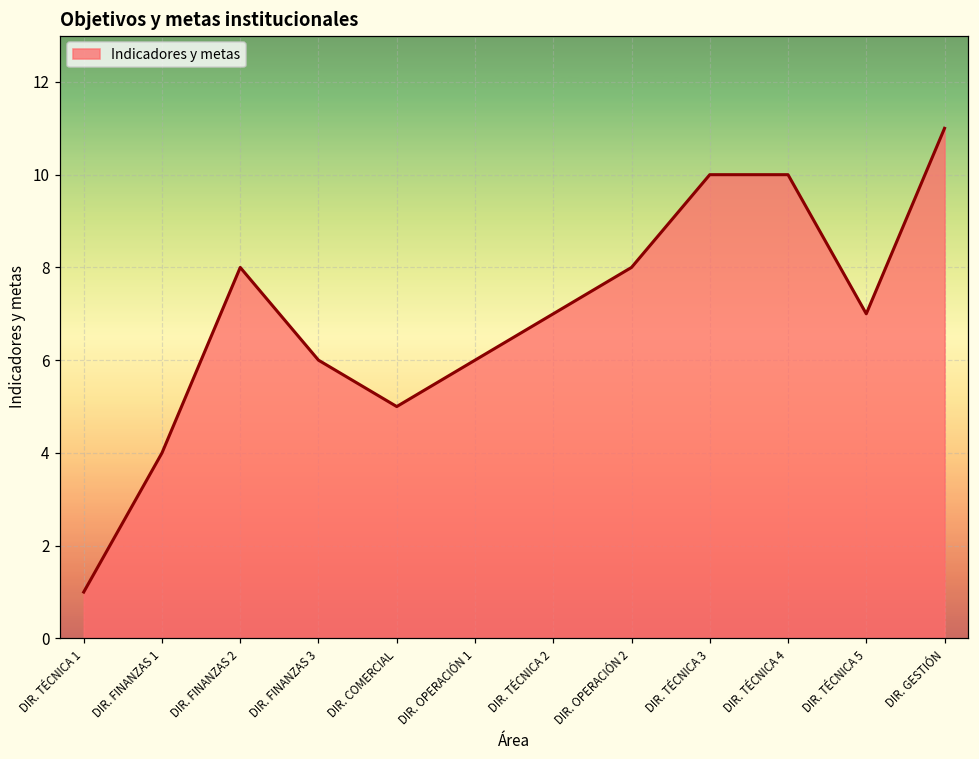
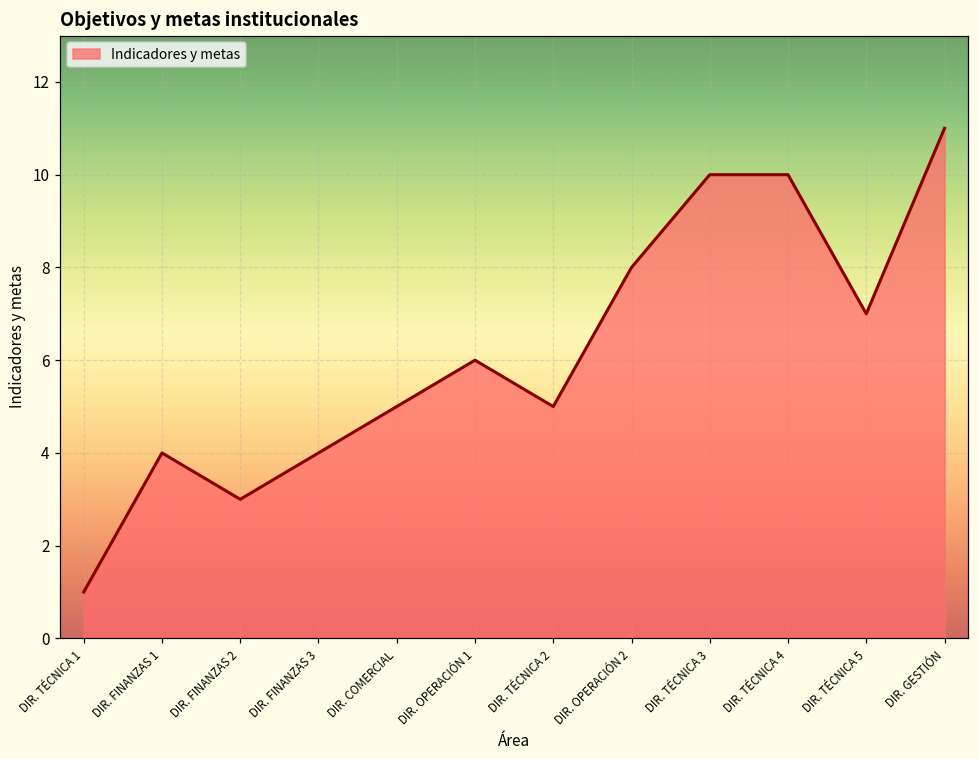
  {
    "DIR. TÉCNICA 1": 1,
    "DIR. FINANZAS 1": 4,
-   "DIR. FINANZAS 2": 8,
-   "DIR. FINANZAS 3": 6,
+   "DIR. FINANZAS 2": 3,
+   "DIR. FINANZAS 3": 4,
    "DIR. COMERCIAL": 5,
    "DIR. OPERACIÓN 1": 6,
-   "DIR. TÉCNICA 2": 7,
+   "DIR. TÉCNICA 2": 5,
    "DIR. OPERACIÓN 2": 8,
    "DIR. TÉCNICA 3": 10,
    "DIR. TÉCNICA 4": 10,
    "DIR. TÉCNICA 5": 7,
    "DIR. GESTIÓN": 11
  }
